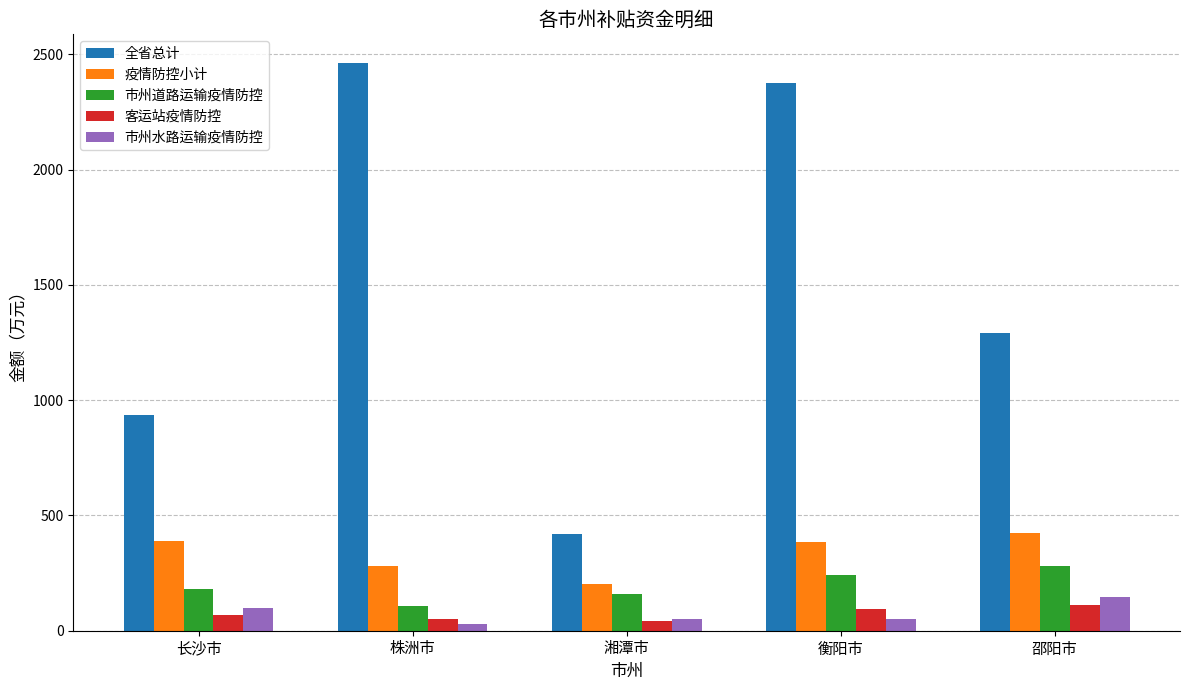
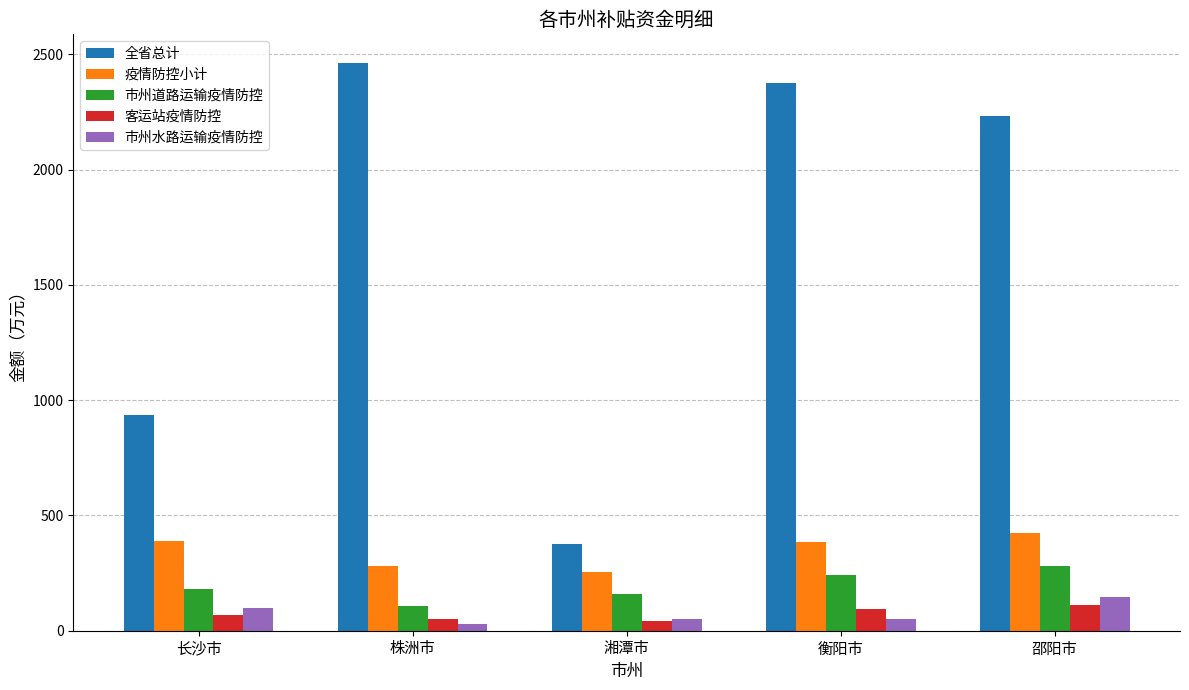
  {
    "全省总计": {
      "长沙市": 930,
      "株洲市": 2460,
-     "湘潭市": 420,
+     "湘潭市": 380,
      "衡阳市": 2380,
-     "邵阳市": 1290
+     "邵阳市": 2230
    },
    "疫情防控小计": {
      "长沙市": 390,
      "株洲市": 280,
-     "湘潭市": 200,
+     "湘潭市": 250,
      "衡阳市": 380,
      "邵阳市": 420
    },
    "市州道路运输疫情防控": {
      "长沙市": 180,
      "株洲市": 110,
      "湘潭市": 160,
      "衡阳市": 240,
      "邵阳市": 280
    },
    "客运站疫情防控": {
      "长沙市": 70,
      "株洲市": 50,
      "湘潭市": 40,
      "衡阳市": 90,
      "邵阳市": 110
    },
    "市州水路运输疫情防控": {
      "长沙市": 100,
      "株洲市": 30,
      "湘潭市": 50,
      "衡阳市": 50,
      "邵阳市": 150
    }
  }
